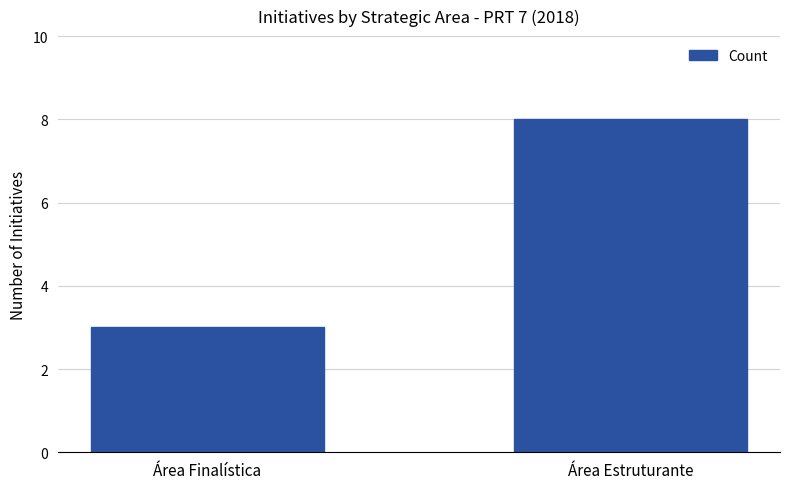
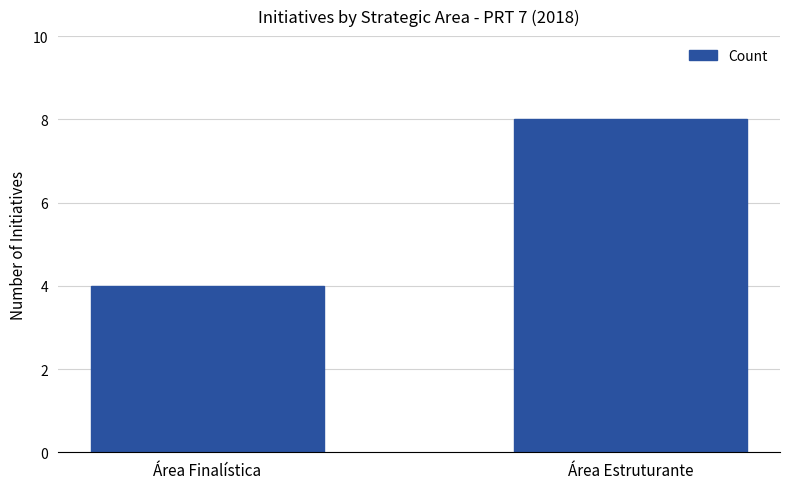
  {
-   "Área Finalística": 3,
+   "Área Finalística": 4,
    "Área Estruturante": 8
  }
